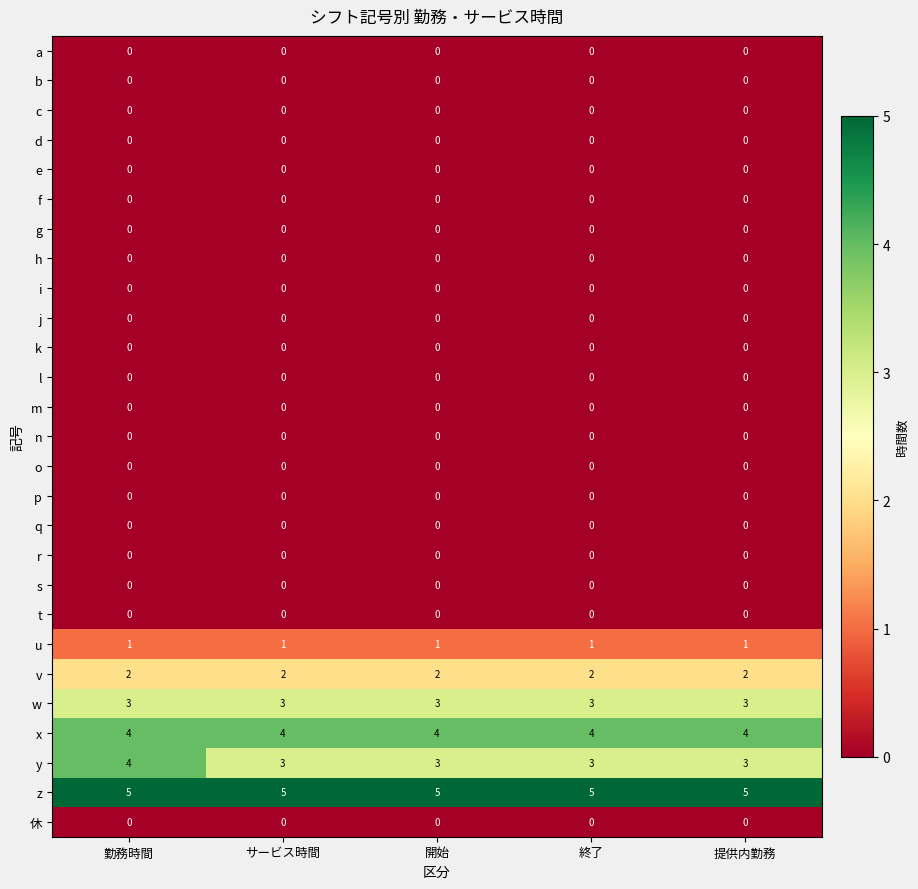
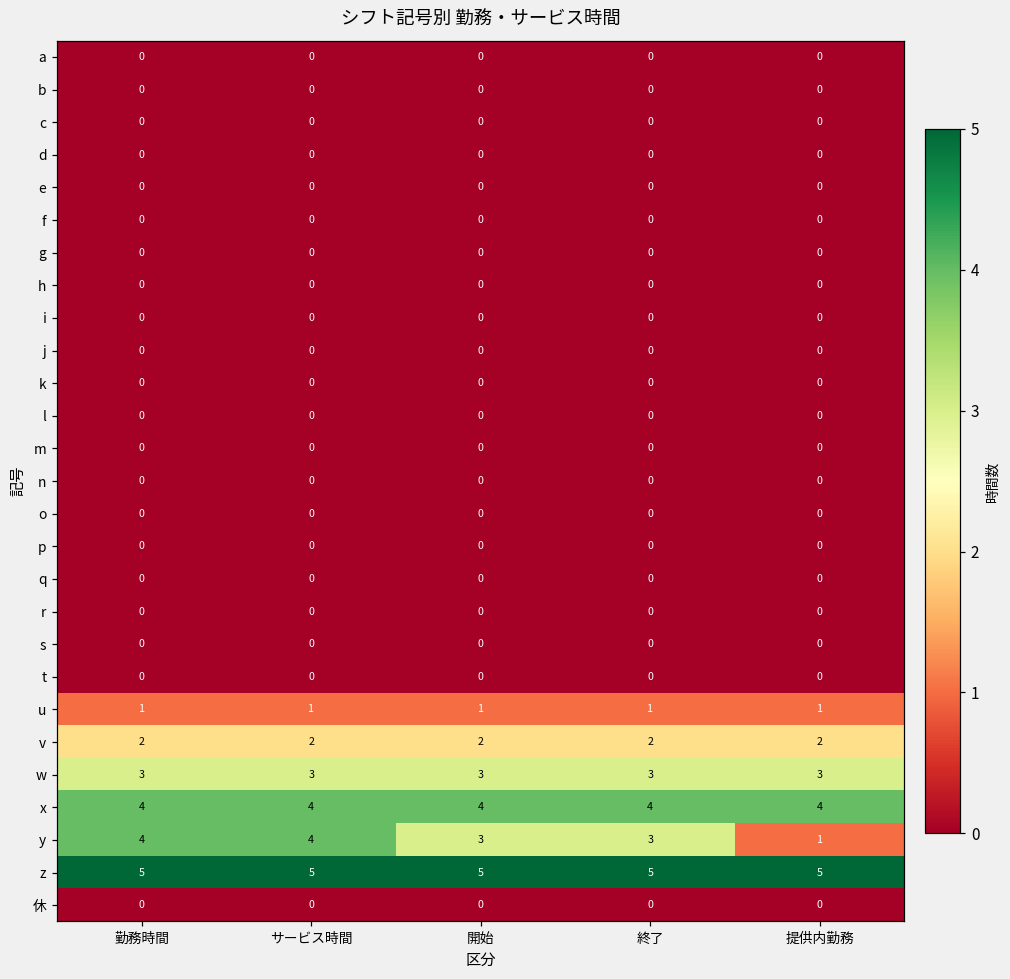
  {
    "a": {
      "勤務時間": 0,
      "サービス時間": 0,
      "開始": 0,
      "終了": 0,
      "提供内勤務": 0
    },
    "b": {
      "勤務時間": 0,
      "サービス時間": 0,
      "開始": 0,
      "終了": 0,
      "提供内勤務": 0
    },
    "c": {
      "勤務時間": 0,
      "サービス時間": 0,
      "開始": 0,
      "終了": 0,
      "提供内勤務": 0
    },
    "d": {
      "勤務時間": 0,
      "サービス時間": 0,
      "開始": 0,
      "終了": 0,
      "提供内勤務": 0
    },
    "e": {
      "勤務時間": 0,
      "サービス時間": 0,
      "開始": 0,
      "終了": 0,
      "提供内勤務": 0
    },
    "f": {
      "勤務時間": 0,
      "サービス時間": 0,
      "開始": 0,
      "終了": 0,
      "提供内勤務": 0
    },
    "g": {
      "勤務時間": 0,
      "サービス時間": 0,
      "開始": 0,
      "終了": 0,
      "提供内勤務": 0
    },
    "h": {
      "勤務時間": 0,
      "サービス時間": 0,
      "開始": 0,
      "終了": 0,
      "提供内勤務": 0
    },
    "i": {
      "勤務時間": 0,
      "サービス時間": 0,
      "開始": 0,
      "終了": 0,
      "提供内勤務": 0
    },
    "j": {
      "勤務時間": 0,
      "サービス時間": 0,
      "開始": 0,
      "終了": 0,
      "提供内勤務": 0
    },
    "k": {
      "勤務時間": 0,
      "サービス時間": 0,
      "開始": 0,
      "終了": 0,
      "提供内勤務": 0
    },
    "l": {
      "勤務時間": 0,
      "サービス時間": 0,
      "開始": 0,
      "終了": 0,
      "提供内勤務": 0
    },
    "m": {
      "勤務時間": 0,
      "サービス時間": 0,
      "開始": 0,
      "終了": 0,
      "提供内勤務": 0
    },
    "n": {
      "勤務時間": 0,
      "サービス時間": 0,
      "開始": 0,
      "終了": 0,
      "提供内勤務": 0
    },
    "o": {
      "勤務時間": 0,
      "サービス時間": 0,
      "開始": 0,
      "終了": 0,
      "提供内勤務": 0
    },
    "p": {
      "勤務時間": 0,
      "サービス時間": 0,
      "開始": 0,
      "終了": 0,
      "提供内勤務": 0
    },
    "q": {
      "勤務時間": 0,
      "サービス時間": 0,
      "開始": 0,
      "終了": 0,
      "提供内勤務": 0
    },
    "r": {
      "勤務時間": 0,
      "サービス時間": 0,
      "開始": 0,
      "終了": 0,
      "提供内勤務": 0
    },
    "s": {
      "勤務時間": 0,
      "サービス時間": 0,
      "開始": 0,
      "終了": 0,
      "提供内勤務": 0
    },
    "t": {
      "勤務時間": 0,
      "サービス時間": 0,
      "開始": 0,
      "終了": 0,
      "提供内勤務": 0
    },
    "u": {
      "勤務時間": 1,
      "サービス時間": 1,
      "開始": 1,
      "終了": 1,
      "提供内勤務": 1
    },
    "v": {
      "勤務時間": 2,
      "サービス時間": 2,
      "開始": 2,
      "終了": 2,
      "提供内勤務": 2
    },
    "w": {
      "勤務時間": 3,
      "サービス時間": 3,
      "開始": 3,
      "終了": 3,
      "提供内勤務": 3
    },
    "x": {
      "勤務時間": 4,
      "サービス時間": 4,
      "開始": 4,
      "終了": 4,
      "提供内勤務": 4
    },
    "y": {
      "勤務時間": 4,
-     "サービス時間": 3,
+     "サービス時間": 4,
      "開始": 3,
      "終了": 3,
-     "提供内勤務": 3
+     "提供内勤務": 1
    },
    "z": {
      "勤務時間": 5,
      "サービス時間": 5,
      "開始": 5,
      "終了": 5,
      "提供内勤務": 5
    },
    "休": {
      "勤務時間": 0,
      "サービス時間": 0,
      "開始": 0,
      "終了": 0,
      "提供内勤務": 0
    }
  }
